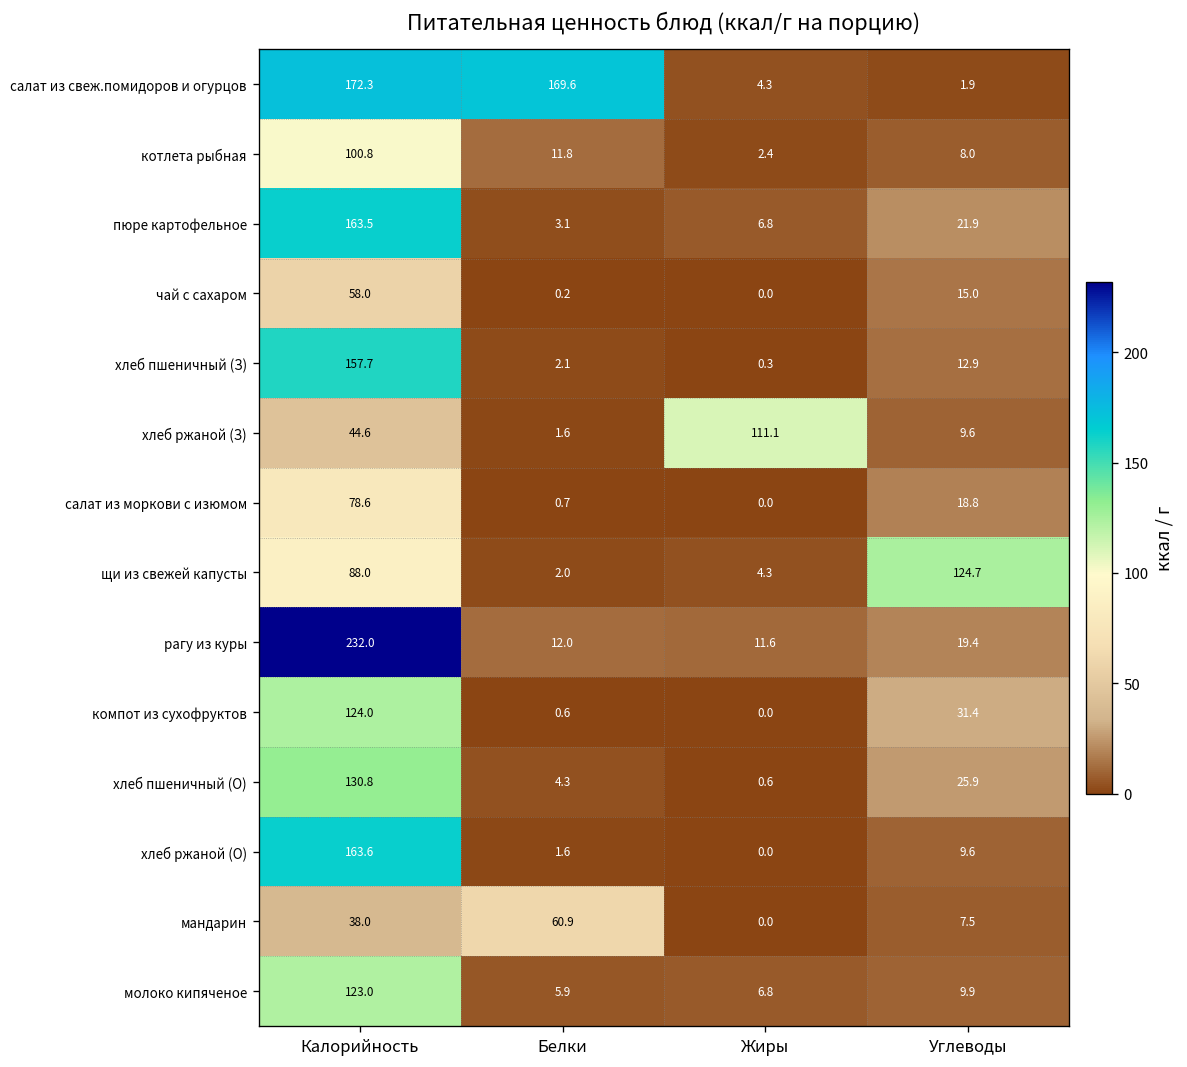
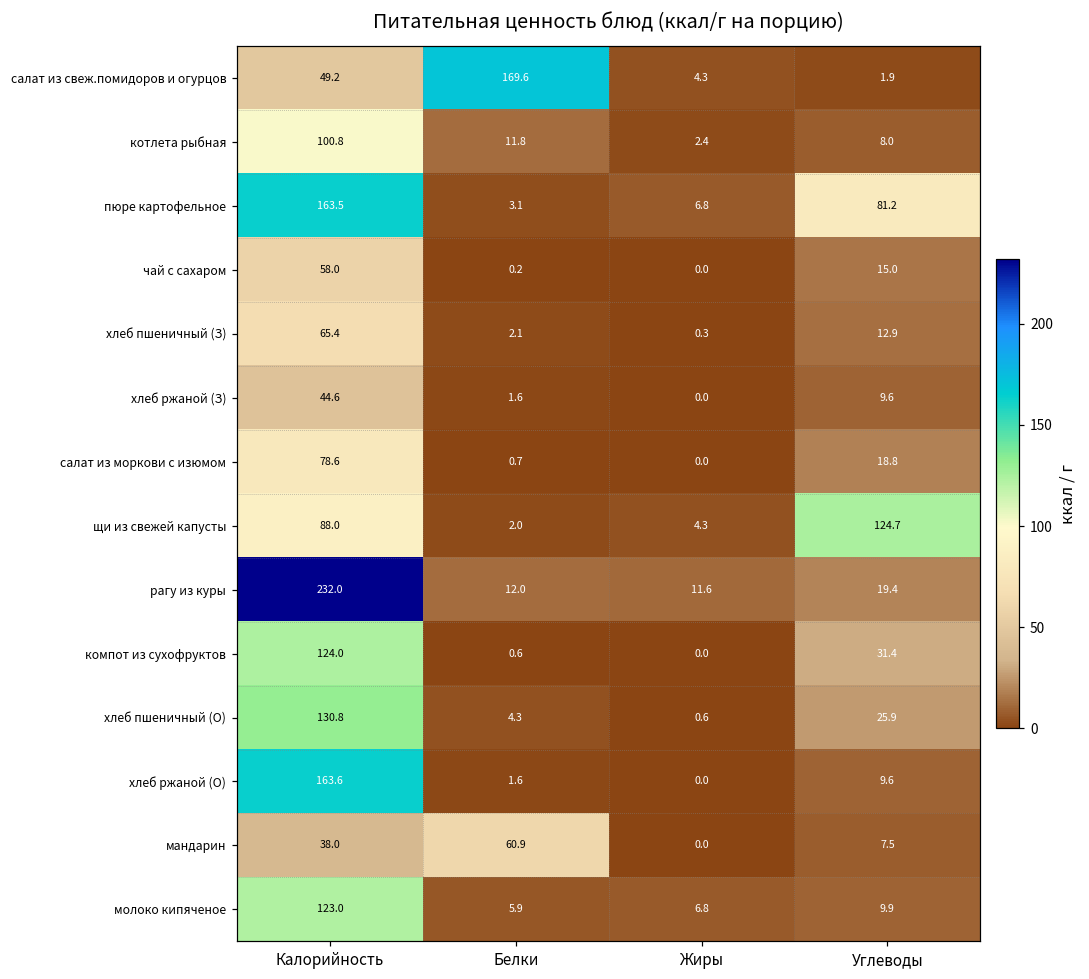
  {
    "салат из свеж.помидоров и огурцов": {
-     "Калорийность": 172.3,
+     "Калорийность": 49.2,
      "Белки": 169.6,
      "Жиры": 4.3,
      "Углеводы": 1.9
    },
    "котлета рыбная": {
      "Калорийность": 100.8,
      "Белки": 11.8,
      "Жиры": 2.4,
      "Углеводы": 8.0
    },
    "пюре картофельное": {
      "Калорийность": 163.5,
      "Белки": 3.1,
      "Жиры": 6.8,
-     "Углеводы": 21.9
+     "Углеводы": 81.2
    },
    "чай с сахаром": {
      "Калорийность": 58.0,
      "Белки": 0.2,
      "Жиры": 0.0,
      "Углеводы": 15.0
    },
    "хлеб пшеничный (З)": {
-     "Калорийность": 157.7,
+     "Калорийность": 65.4,
      "Белки": 2.1,
      "Жиры": 0.3,
      "Углеводы": 12.9
    },
    "хлеб ржаной (З)": {
      "Калорийность": 44.6,
      "Белки": 1.6,
-     "Жиры": 111.1,
+     "Жиры": 0.0,
      "Углеводы": 9.6
    },
    "салат из моркови с изюмом": {
      "Калорийность": 78.6,
      "Белки": 0.7,
      "Жиры": 0.0,
      "Углеводы": 18.8
    },
    "щи из свежей капусты": {
      "Калорийность": 88.0,
      "Белки": 2.0,
      "Жиры": 4.3,
      "Углеводы": 124.7
    },
    "рагу из куры": {
      "Калорийность": 232.0,
      "Белки": 12.0,
      "Жиры": 11.6,
      "Углеводы": 19.4
    },
    "компот из сухофруктов": {
      "Калорийность": 124.0,
      "Белки": 0.6,
      "Жиры": 0.0,
      "Углеводы": 31.4
    },
    "хлеб пшеничный (О)": {
      "Калорийность": 130.8,
      "Белки": 4.3,
      "Жиры": 0.6,
      "Углеводы": 25.9
    },
    "хлеб ржаной (О)": {
      "Калорийность": 163.6,
      "Белки": 1.6,
      "Жиры": 0.0,
      "Углеводы": 9.6
    },
    "мандарин": {
      "Калорийность": 38.0,
      "Белки": 60.9,
      "Жиры": 0.0,
      "Углеводы": 7.5
    },
    "молоко кипяченое": {
      "Калорийность": 123.0,
      "Белки": 5.9,
      "Жиры": 6.8,
      "Углеводы": 9.9
    }
  }
